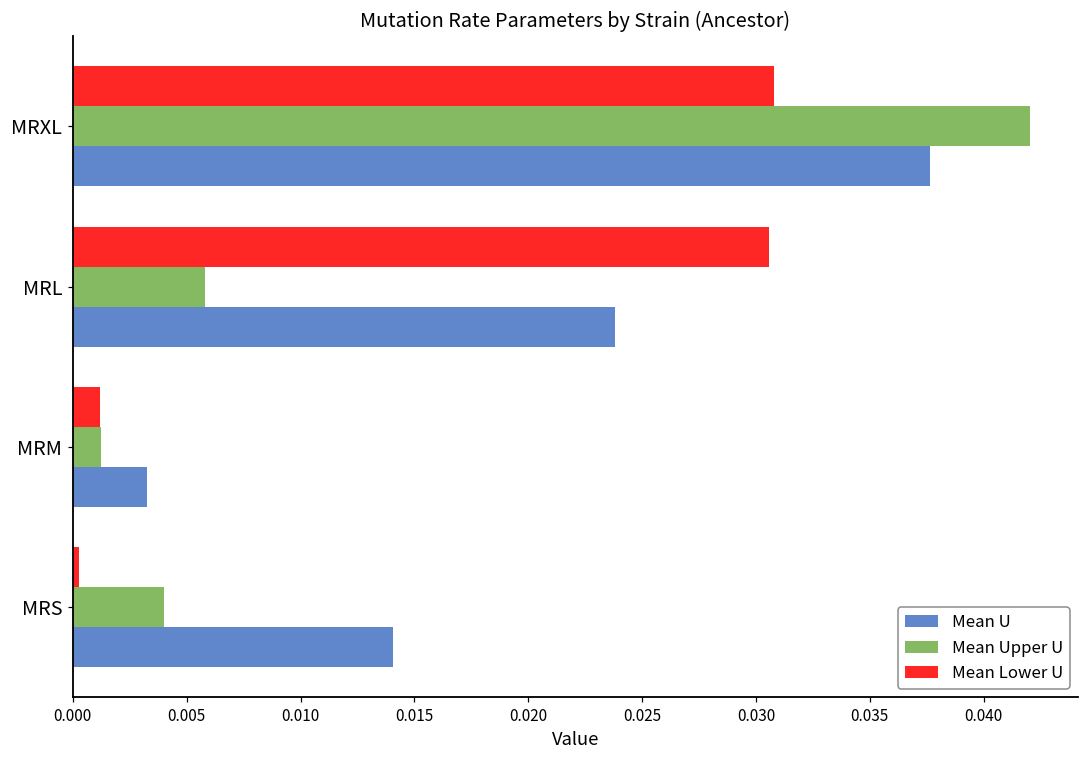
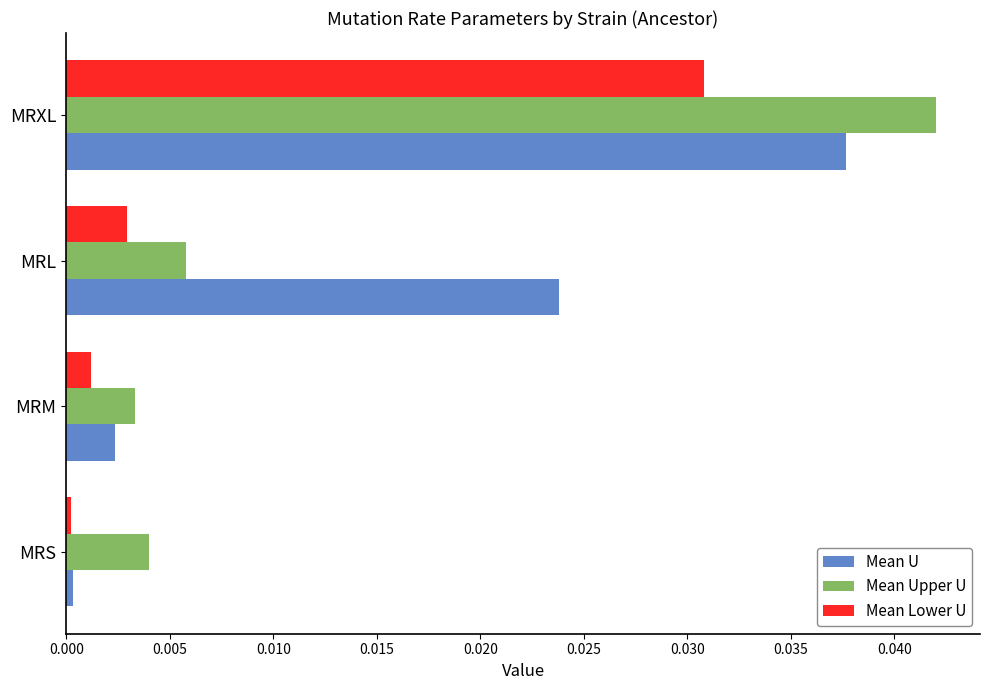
  {
    "Mean U": {
      "MRXL": 0.0377,
      "MRL": 0.0238,
-     "MRM": 0.0032,
-     "MRS": 0.0141
+     "MRM": 0.0024,
+     "MRS": 0.0003
    },
    "Mean Upper U": {
      "MRXL": 0.0420,
      "MRL": 0.0058,
-     "MRM": 0.0013,
+     "MRM": 0.0033,
      "MRS": 0.0040
    },
    "Mean Lower U": {
      "MRXL": 0.0308,
-     "MRL": 0.0306,
+     "MRL": 0.0030,
      "MRM": 0.0012,
      "MRS": 0.0003
    }
  }
